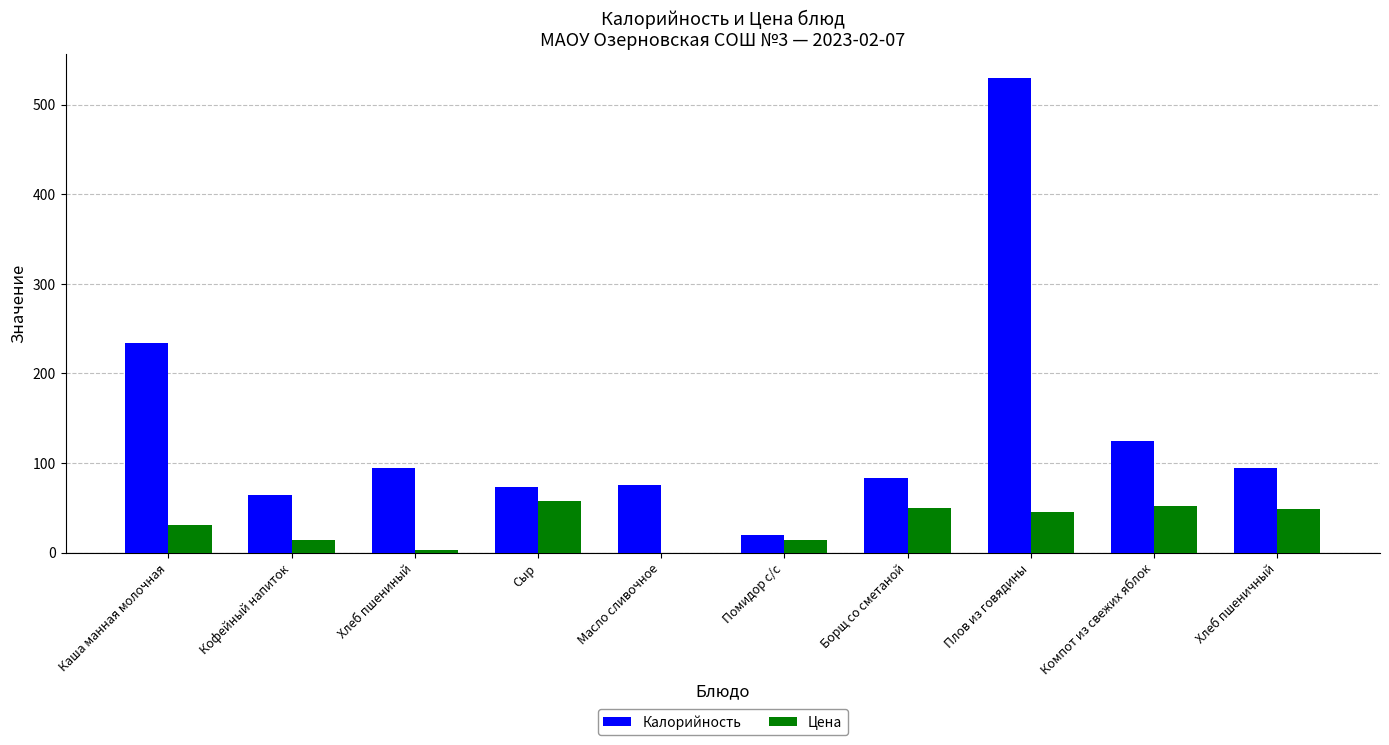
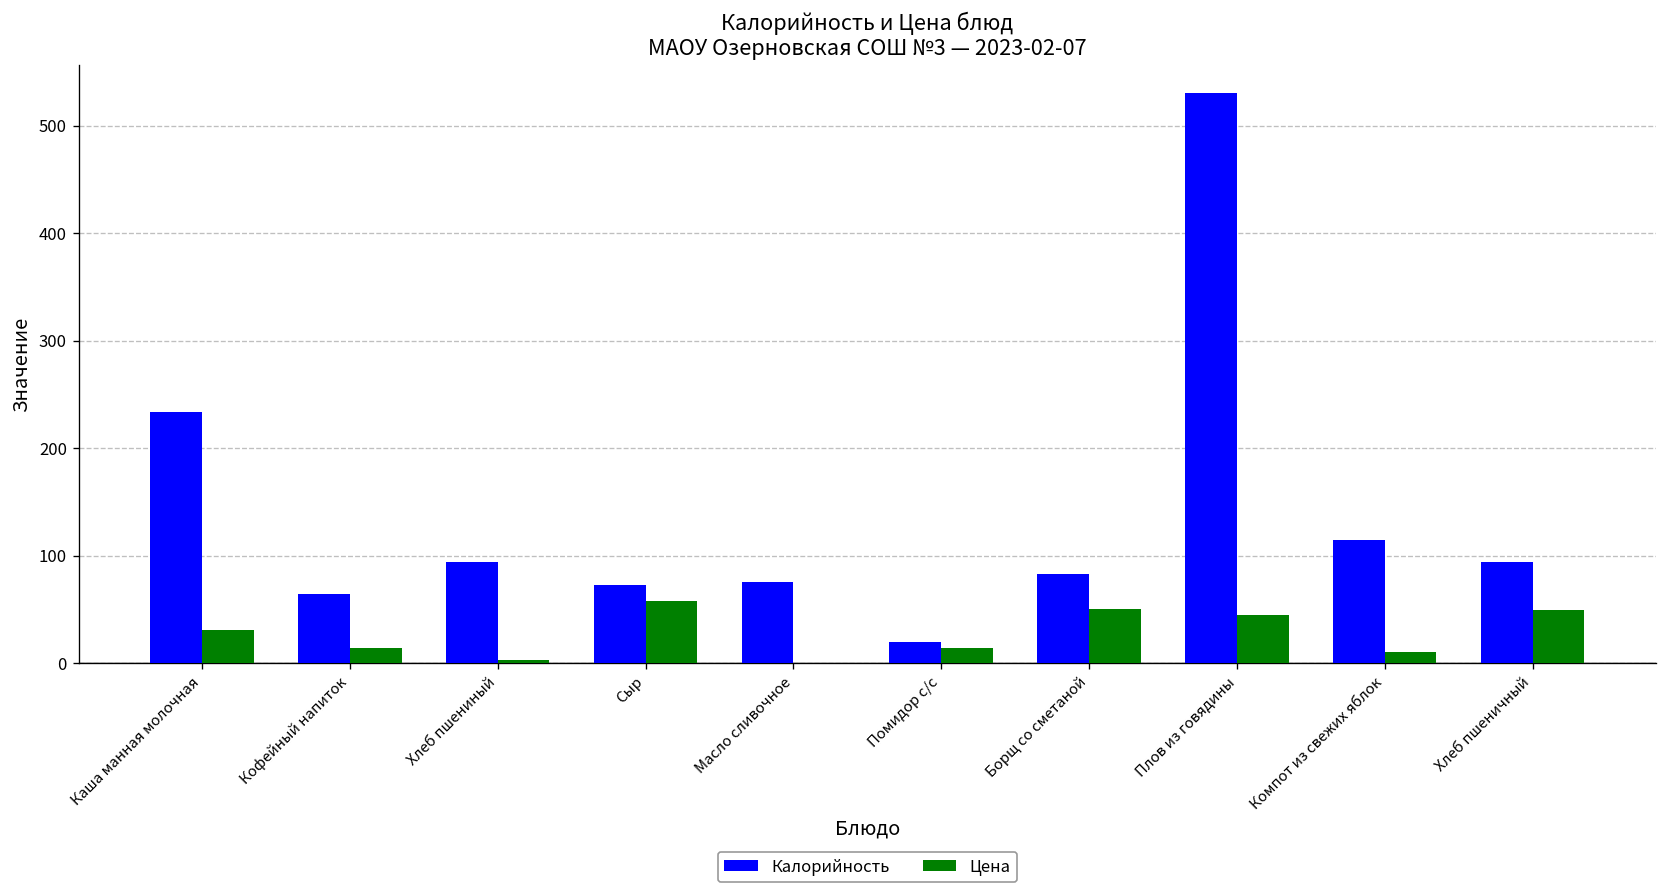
  {
    "Калорийность": {
      "Каша манная молочная": 230,
      "Кофейный напиток": 60,
      "Хлеб пшениный": 90,
      "Сыр": 70,
      "Масло сливочное": 80,
      "Помидор с/с": 20,
      "Борщ со сметаной": 80,
      "Плов из говядины": 530,
-     "Компот из свежих яблок": 130,
+     "Компот из свежих яблок": 110,
      "Хлеб пшеничный": 90
    },
    "Цена": {
      "Каша манная молочная": 30,
      "Кофейный напиток": 10,
      "Хлеб пшениный": 0,
      "Сыр": 60,
      "Масло сливочное": 0,
      "Помидор с/с": 10,
      "Борщ со сметаной": 50,
      "Плов из говядины": 50,
-     "Компот из свежих яблок": 50,
+     "Компот из свежих яблок": 10,
      "Хлеб пшеничный": 50
    }
  }
